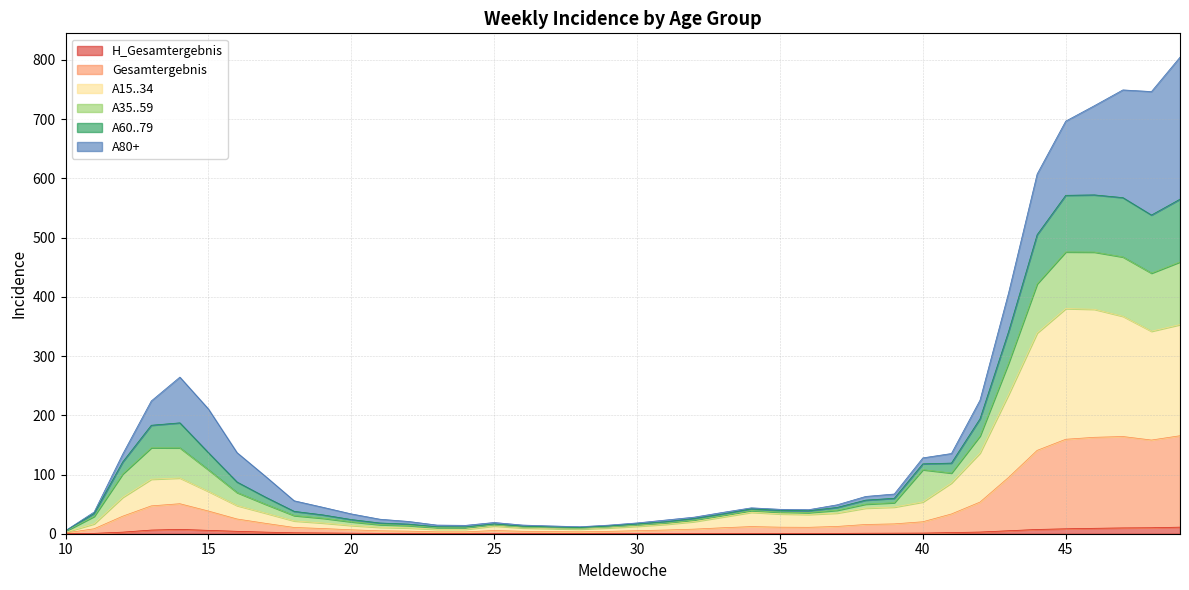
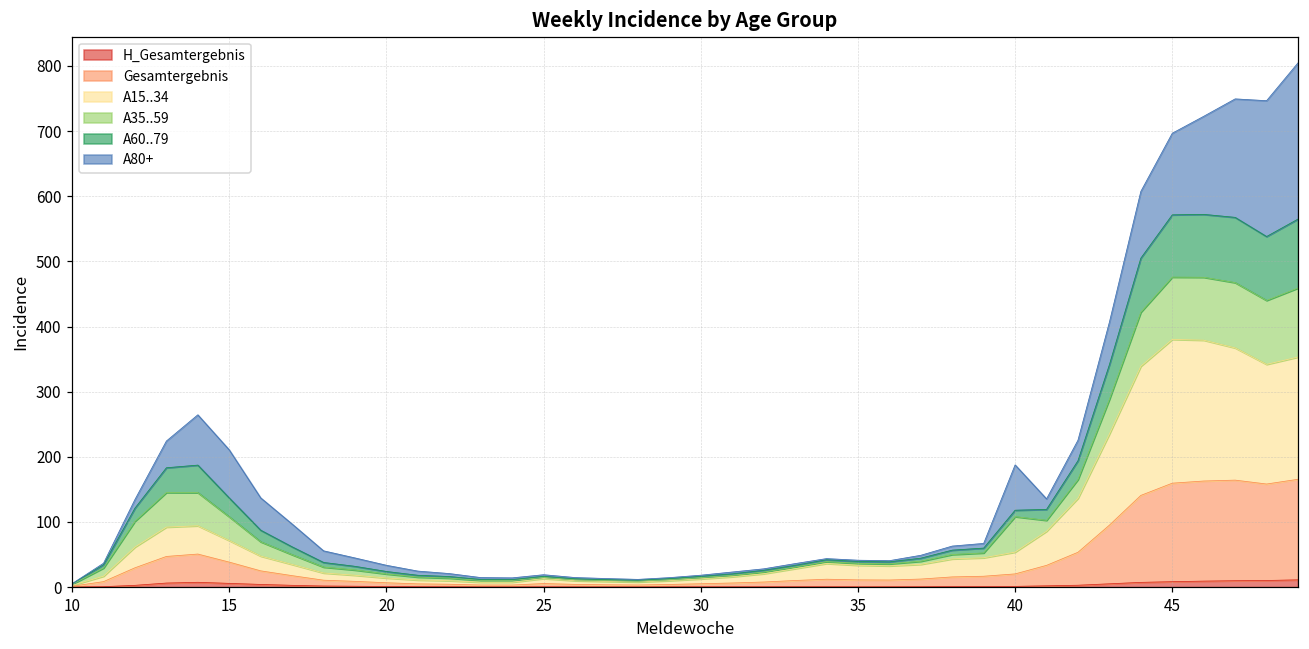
  {
    "H_Gesamtergebnis": {
      "15": 10,
      "20": 0,
      "25": 0,
      "30": 0,
      "35": 0,
      "40": 0,
      "45": 10
    },
    "Gesamtergebnis": {
      "15": 30,
      "20": 10,
      "25": 10,
      "30": 0,
      "35": 10,
      "40": 20,
      "45": 150
    },
    "A15..34": {
      "15": 30,
      "20": 10,
      "40": 30,
      "45": 220
    },
    "A35..59": {
      "15": 40,
      "40": 50,
      "45": 100
    },
    "A60..79": {
      "15": 30,
      "40": 10,
      "45": 100
    },
    "A80+": {
      "15": 70,
      "20": 10,
-     "40": 10,
+     "40": 70,
      "45": 130
    }
  }
